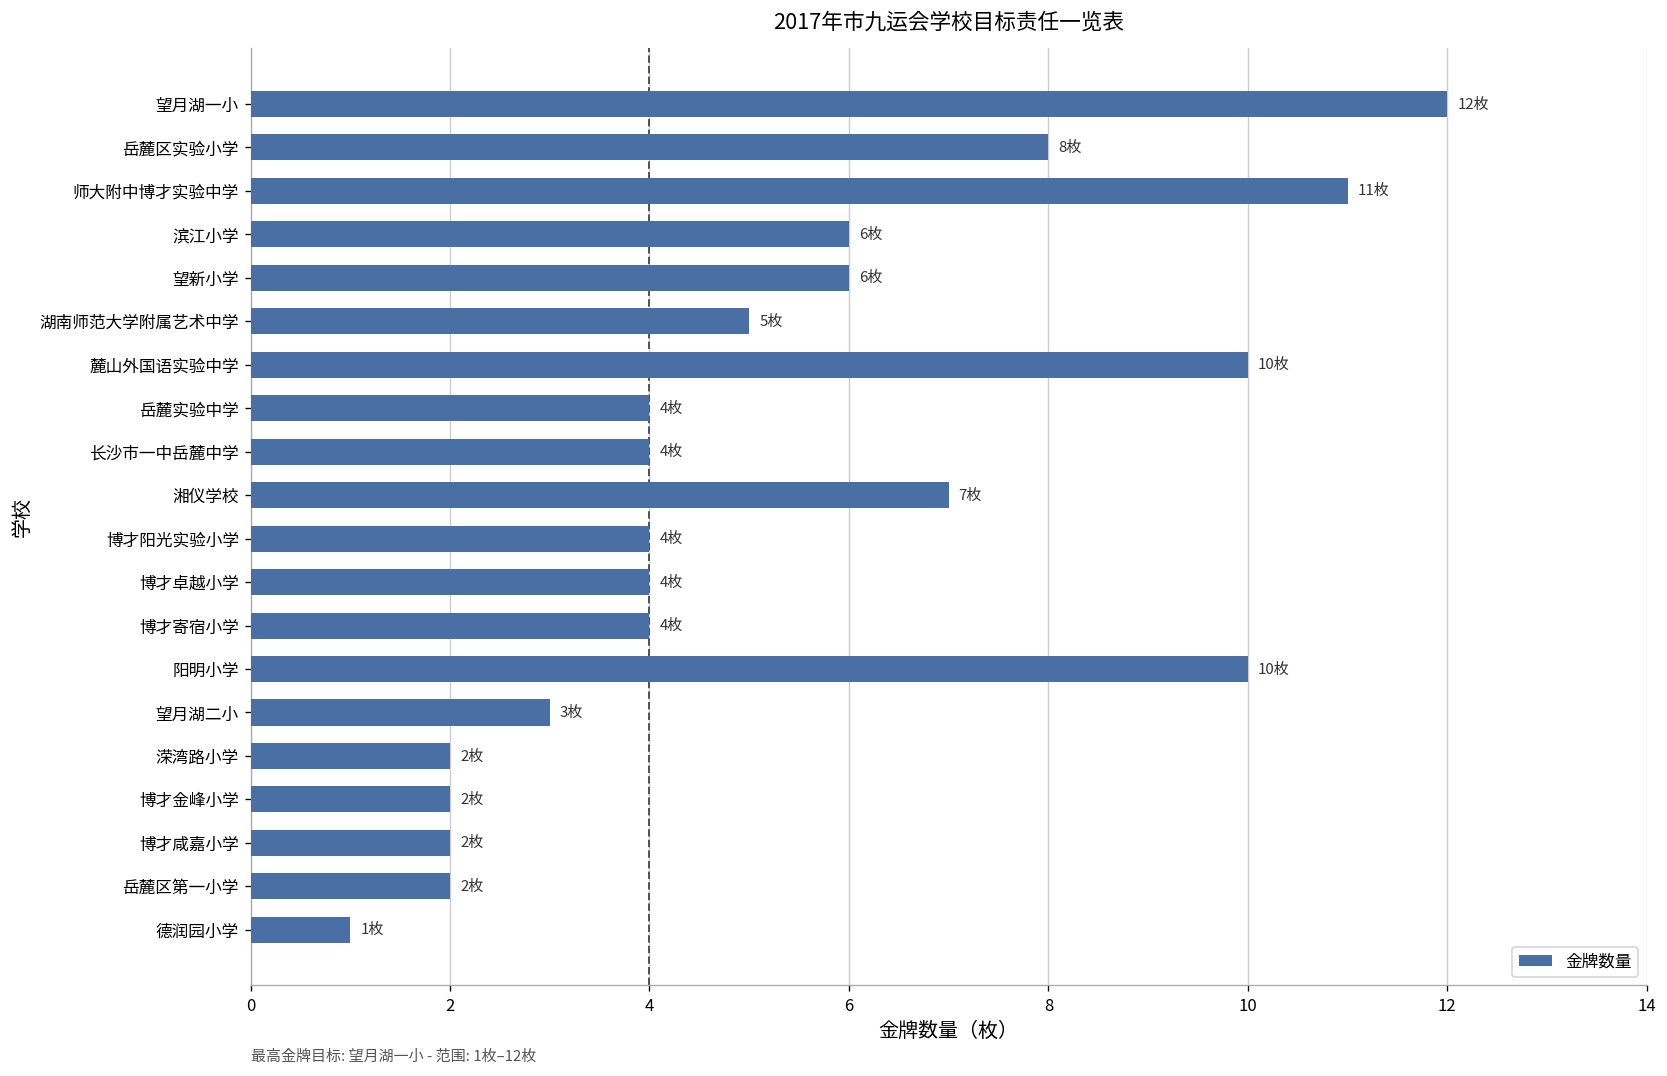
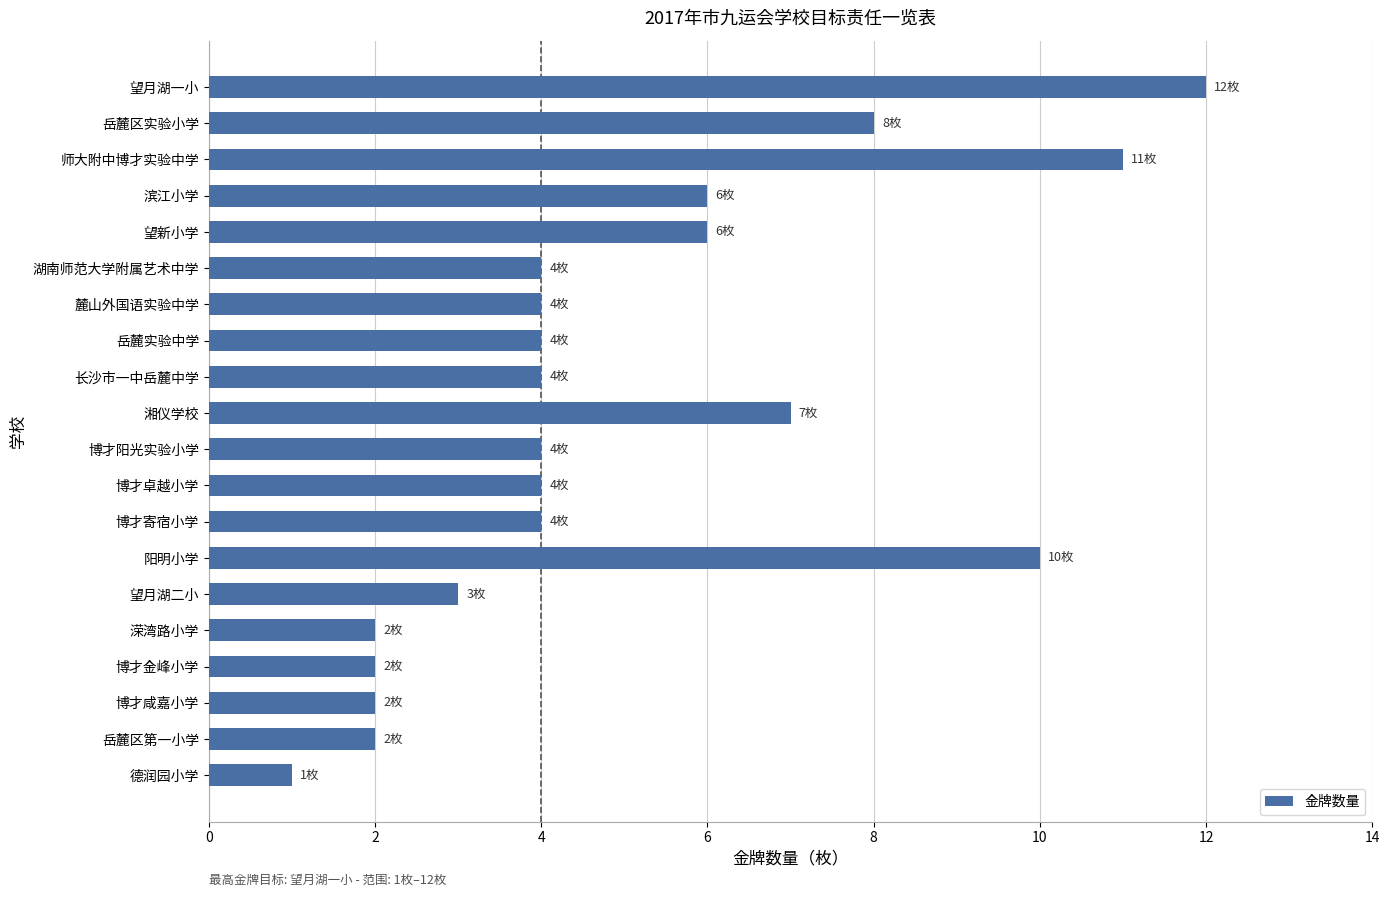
  {
    "望月湖一小": "12枚",
    "岳麓区实验小学": "8枚",
    "师大附中博才实验中学": "11枚",
    "滨江小学": "6枚",
    "望新小学": "6枚",
-   "湖南师范大学附属艺术中学": "5枚",
-   "麓山外国语实验中学": "10枚",
+   "湖南师范大学附属艺术中学": "4枚",
+   "麓山外国语实验中学": "4枚",
    "岳麓实验中学": "4枚",
    "长沙市一中岳麓中学": "4枚",
    "湘仪学校": "7枚",
    "博才阳光实验小学": "4枚",
    "博才卓越小学": "4枚",
    "博才寄宿小学": "4枚",
    "阳明小学": "10枚",
    "望月湖二小": "3枚",
    "溁湾路小学": "2枚",
    "博才金峰小学": "2枚",
    "博才咸嘉小学": "2枚",
    "岳麓区第一小学": "2枚",
    "德润园小学": "1枚"
  }
